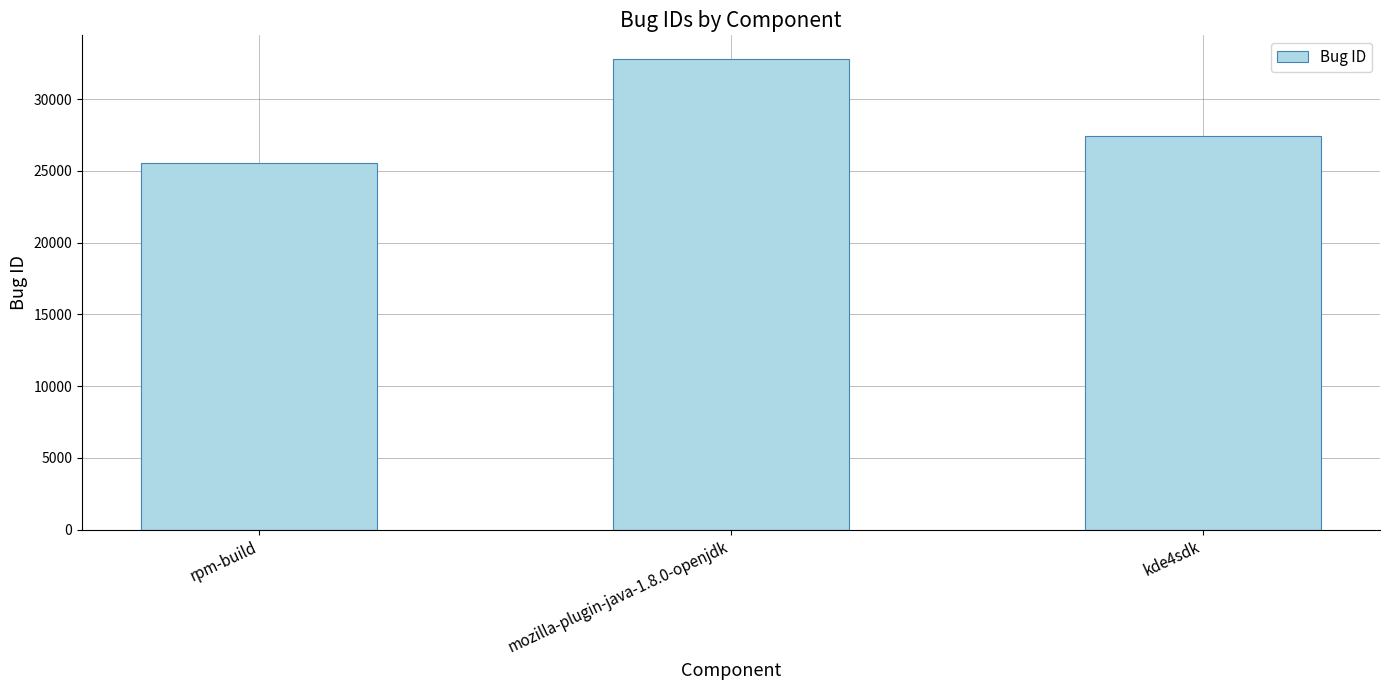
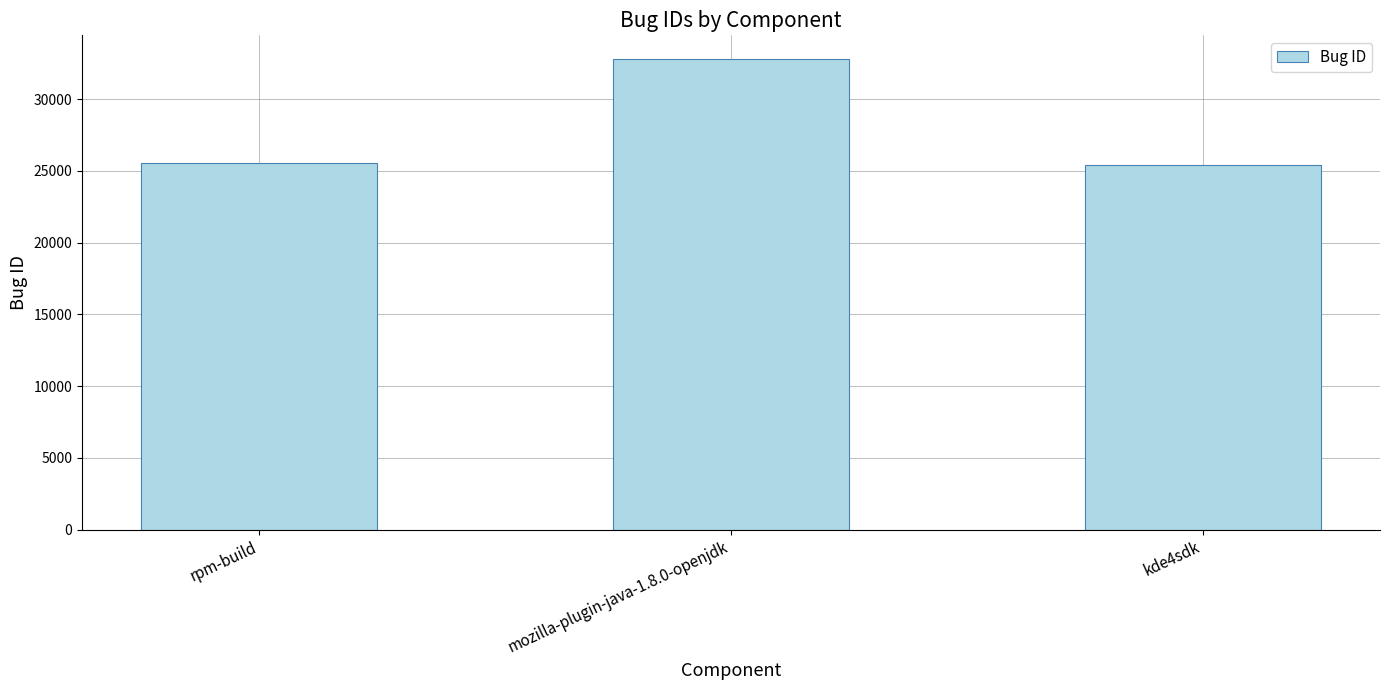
  {
    "rpm-build": 25500,
    "mozilla-plugin-java-1.8.0-openjdk": 32800,
-   "kde4sdk": 27400
+   "kde4sdk": 25400
  }
